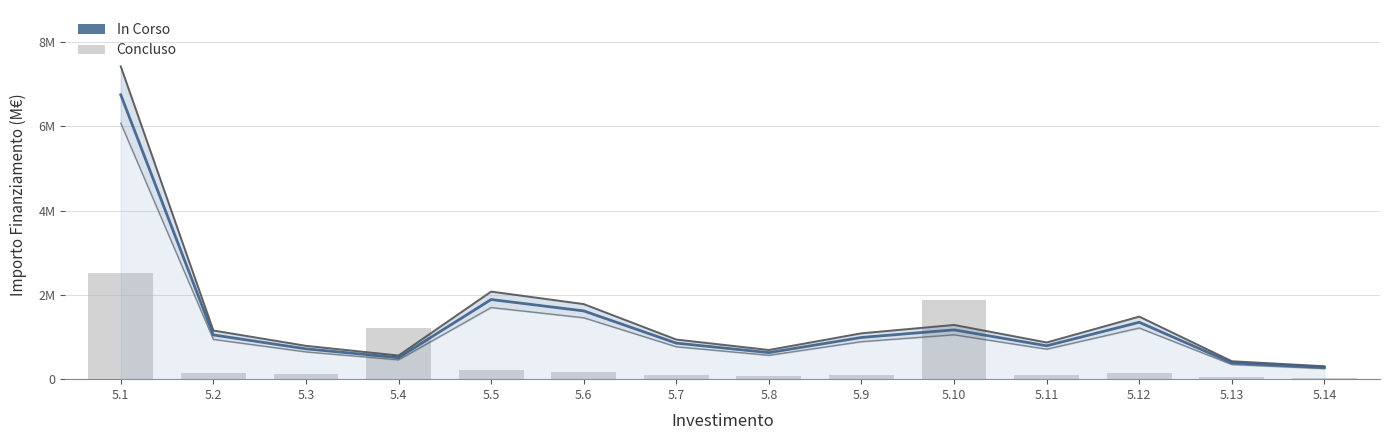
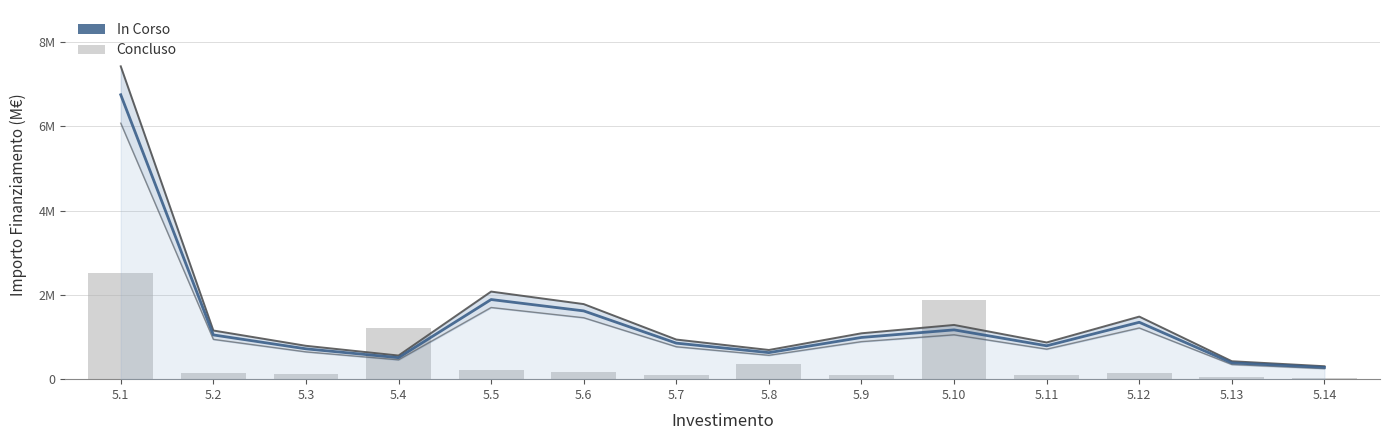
  {
    "Concluso": {
      "5.1": 2500000,
      "5.2": 200000,
      "5.3": 100000,
      "5.4": 1200000,
      "5.5": 200000,
      "5.6": 200000,
      "5.7": 100000,
-     "5.8": 100000,
+     "5.8": 400000,
      "5.9": 100000,
      "5.10": 1900000,
      "5.11": 100000,
      "5.12": 200000
    },
    "In Corso": {
      "5.1": 6800000,
      "5.2": 1100000,
      "5.3": 700000,
      "5.5": 1900000,
      "5.6": 1600000,
      "5.7": 900000,
      "5.8": 600000,
      "5.9": 1000000,
      "5.10": 1200000,
      "5.11": 800000,
      "5.12": 1400000
    }
  }
